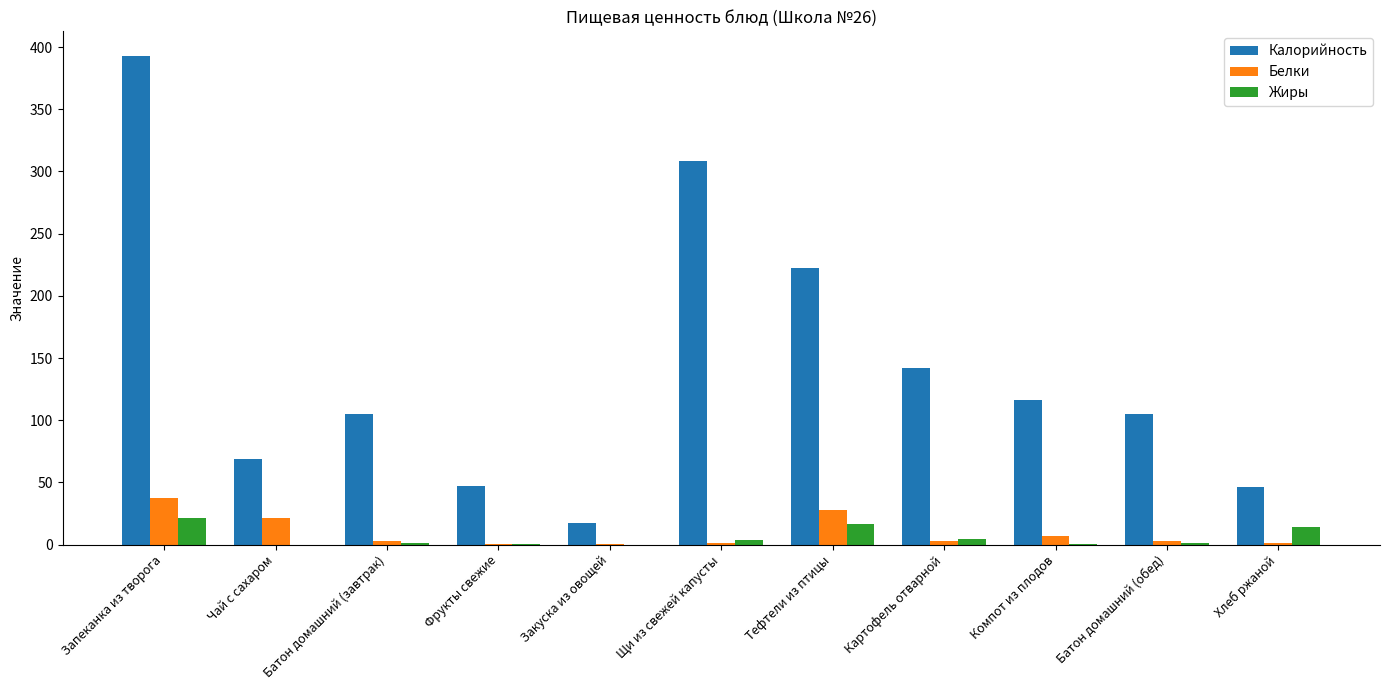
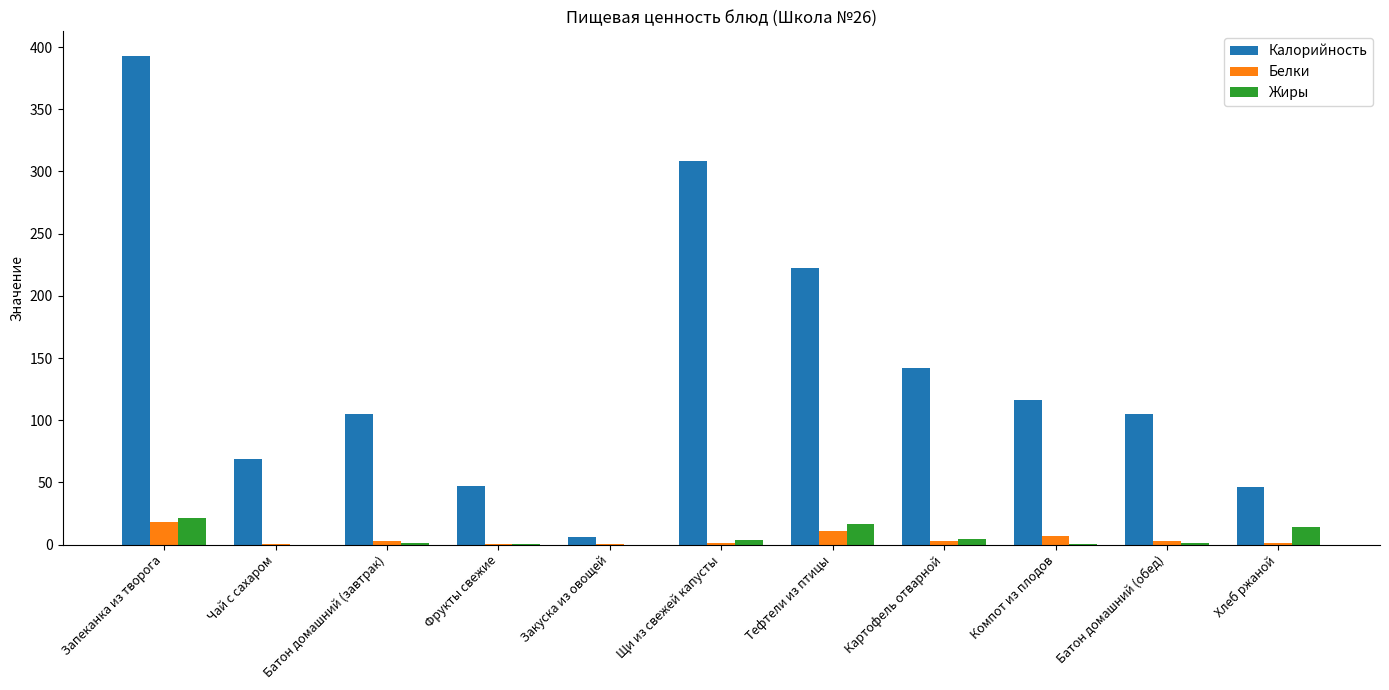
  {
    "Калорийность": {
      "Запеканка из творога": 393,
      "Чай с сахаром": 69,
      "Батон домашний (завтрак)": 105,
      "Фрукты свежие": 47,
-     "Закуска из овощей": 17,
+     "Закуска из овощей": 6,
      "Щи из свежей капусты": 308,
      "Тефтели из птицы": 223,
      "Картофель отварной": 142,
      "Компот из плодов": 117,
      "Батон домашний (обед)": 105,
      "Хлеб ржаной": 46
    },
    "Белки": {
-     "Запеканка из творога": 38,
-     "Чай с сахаром": 21,
+     "Запеканка из творога": 18,
+     "Чай с сахаром": 0,
      "Батон домашний (завтрак)": 3,
-     "Тефтели из птицы": 27,
+     "Тефтели из птицы": 11,
      "Картофель отварной": 3,
      "Компот из плодов": 7,
      "Батон домашний (обед)": 3
    },
    "Жиры": {
      "Запеканка из творога": 22,
      "Щи из свежей капусты": 4,
      "Тефтели из птицы": 17,
      "Картофель отварной": 4,
      "Хлеб ржаной": 14
    }
  }
